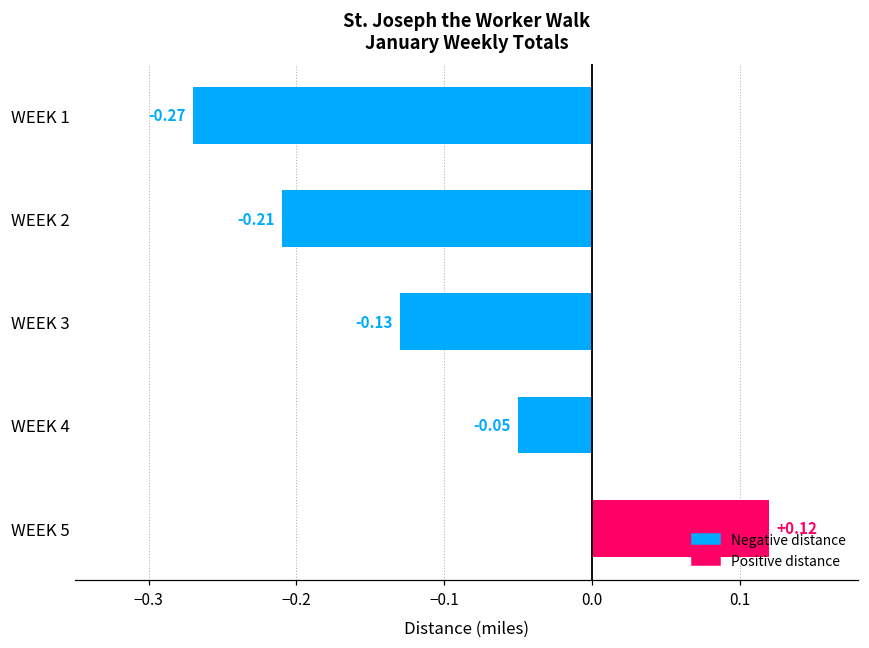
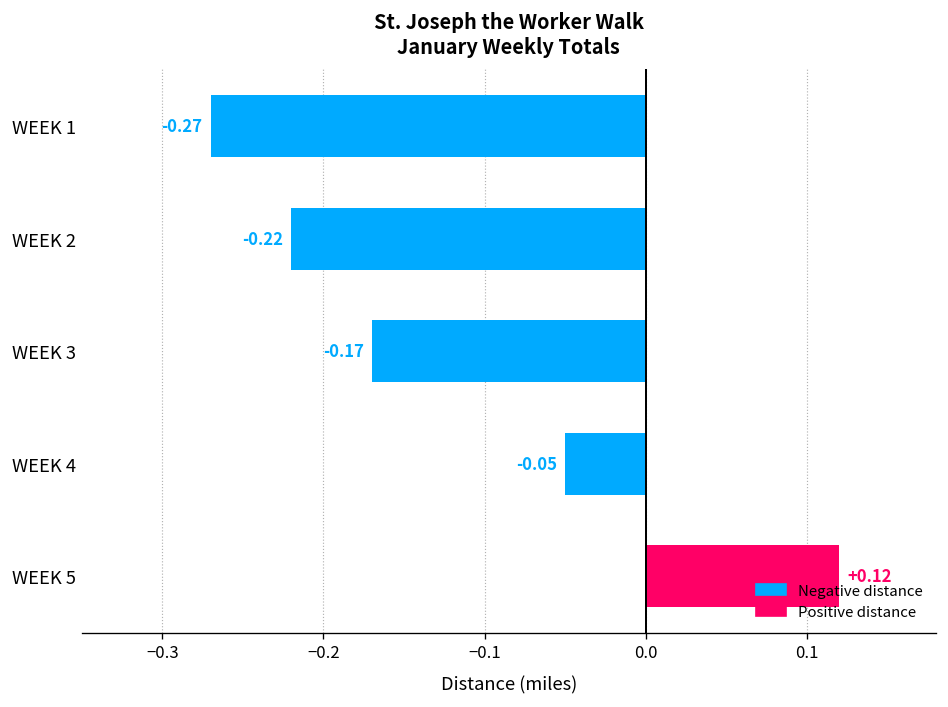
  {
    "WEEK 1": "-0.27",
-   "WEEK 2": "-0.21",
-   "WEEK 3": "-0.13",
+   "WEEK 2": "-0.22",
+   "WEEK 3": "-0.17",
    "WEEK 4": "-0.05",
    "WEEK 5": "+0.12"
  }
